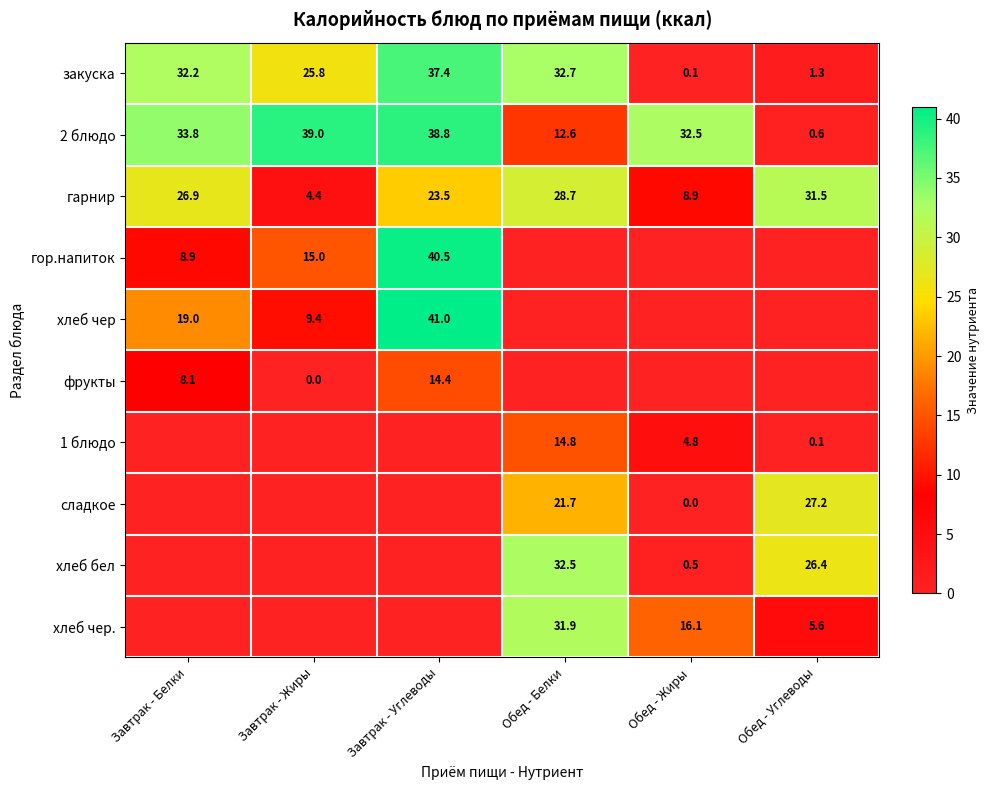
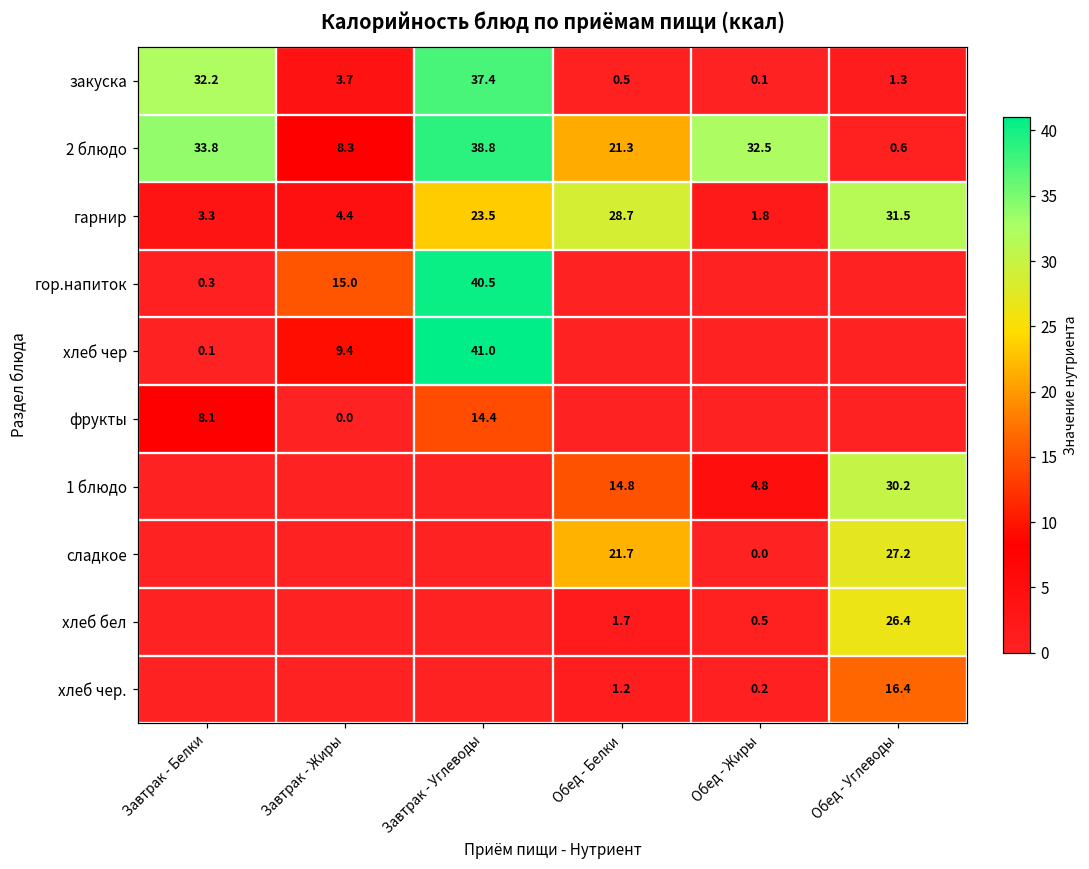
  {
    "закуска": {
      "Завтрак - Белки": 32.2,
-     "Завтрак - Жиры": 25.8,
+     "Завтрак - Жиры": 3.7,
      "Завтрак - Углеводы": 37.4,
-     "Обед - Белки": 32.7,
+     "Обед - Белки": 0.5,
      "Обед - Жиры": 0.1,
      "Обед - Углеводы": 1.3
    },
    "2 блюдо": {
      "Завтрак - Белки": 33.8,
-     "Завтрак - Жиры": 39.0,
+     "Завтрак - Жиры": 8.3,
      "Завтрак - Углеводы": 38.8,
-     "Обед - Белки": 12.6,
+     "Обед - Белки": 21.3,
      "Обед - Жиры": 32.5,
      "Обед - Углеводы": 0.6
    },
    "гарнир": {
-     "Завтрак - Белки": 26.9,
+     "Завтрак - Белки": 3.3,
      "Завтрак - Жиры": 4.4,
      "Завтрак - Углеводы": 23.5,
      "Обед - Белки": 28.7,
-     "Обед - Жиры": 8.9,
+     "Обед - Жиры": 1.8,
      "Обед - Углеводы": 31.5
    },
    "гор.напиток": {
-     "Завтрак - Белки": 8.9,
+     "Завтрак - Белки": 0.3,
      "Завтрак - Жиры": 15.0,
      "Завтрак - Углеводы": 40.5
    },
    "хлеб чер": {
-     "Завтрак - Белки": 19.0,
+     "Завтрак - Белки": 0.1,
      "Завтрак - Жиры": 9.4,
      "Завтрак - Углеводы": 41.0
    },
    "фрукты": {
      "Завтрак - Белки": 8.1,
      "Завтрак - Жиры": 0.0,
      "Завтрак - Углеводы": 14.4
    },
    "1 блюдо": {
      "Обед - Белки": 14.8,
      "Обед - Жиры": 4.8,
-     "Обед - Углеводы": 0.1
+     "Обед - Углеводы": 30.2
    },
    "сладкое": {
      "Обед - Белки": 21.7,
      "Обед - Жиры": 0.0,
      "Обед - Углеводы": 27.2
    },
    "хлеб бел": {
-     "Обед - Белки": 32.5,
+     "Обед - Белки": 1.7,
      "Обед - Жиры": 0.5,
      "Обед - Углеводы": 26.4
    },
    "хлеб чер.": {
-     "Обед - Белки": 31.9,
-     "Обед - Жиры": 16.1,
-     "Обед - Углеводы": 5.6
+     "Обед - Белки": 1.2,
+     "Обед - Жиры": 0.2,
+     "Обед - Углеводы": 16.4
    }
  }
